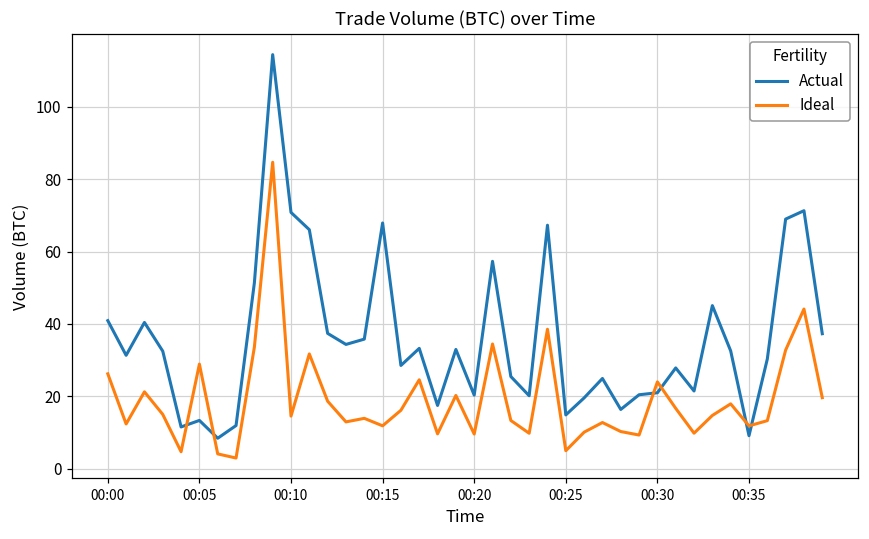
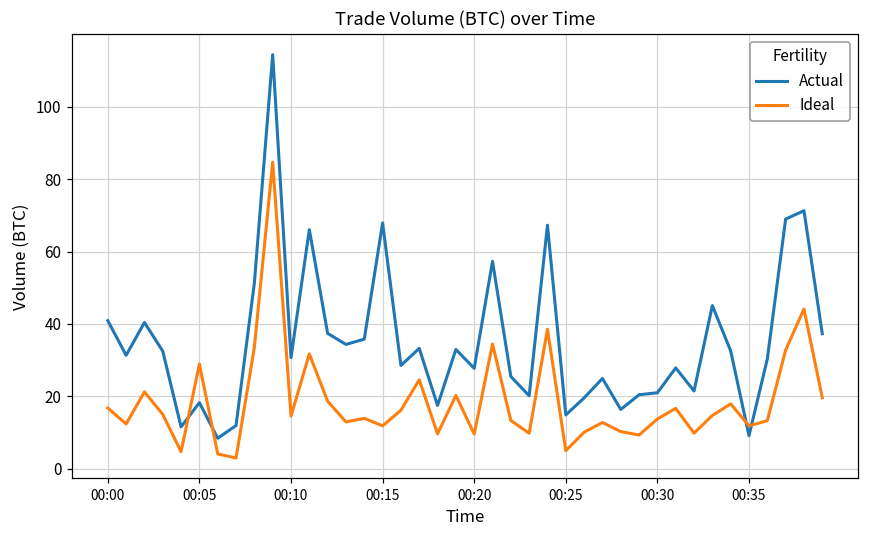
  {
    "Actual": {
      "00:00": 41,
-     "00:05": 13,
-     "00:10": 71,
+     "00:05": 18,
+     "00:10": 31,
      "00:15": 68,
-     "00:20": 20,
+     "00:20": 28,
      "00:25": 15,
      "00:30": 21,
      "00:35": 9
    },
    "Ideal": {
-     "00:00": 26,
+     "00:00": 17,
      "00:05": 29,
      "00:10": 15,
      "00:15": 12,
      "00:20": 10,
      "00:25": 5,
-     "00:30": 24,
+     "00:30": 14,
      "00:35": 12
    }
  }
